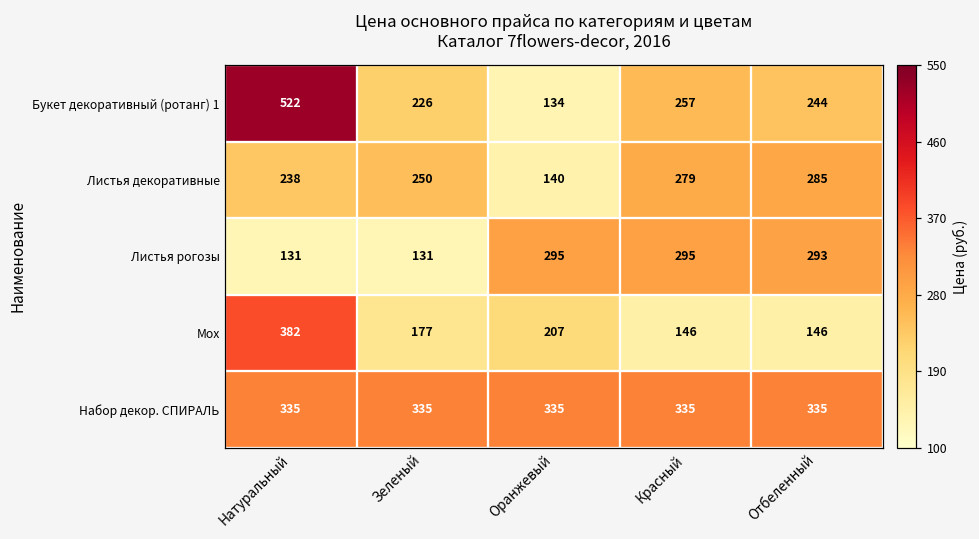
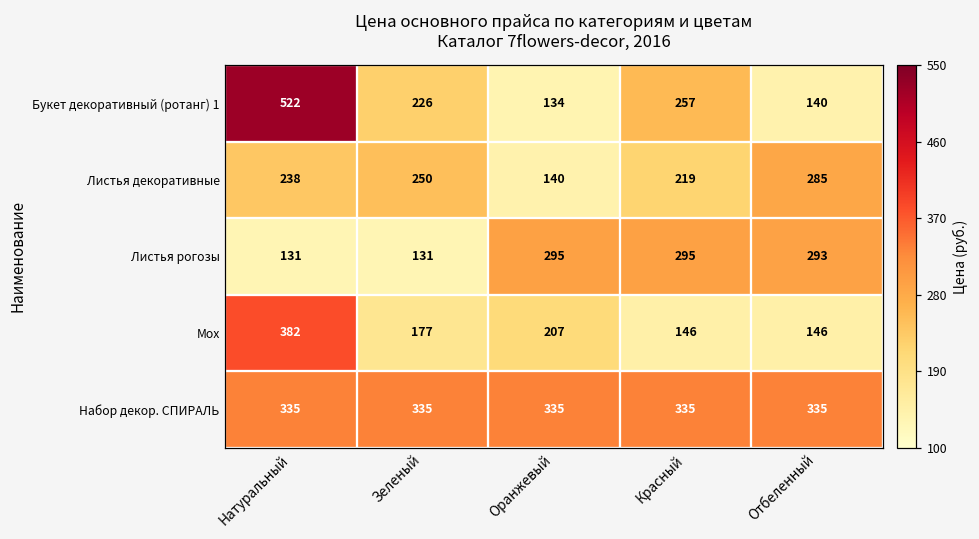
  {
    "Букет декоративный (ротанг) 1": {
      "Натуральный": 522,
      "Зеленый": 226,
      "Оранжевый": 134,
      "Красный": 257,
-     "Отбеленный": 244
+     "Отбеленный": 140
    },
    "Листья декоративные": {
      "Натуральный": 238,
      "Зеленый": 250,
      "Оранжевый": 140,
-     "Красный": 279,
+     "Красный": 219,
      "Отбеленный": 285
    },
    "Листья рогозы": {
      "Натуральный": 131,
      "Зеленый": 131,
      "Оранжевый": 295,
      "Красный": 295,
      "Отбеленный": 293
    },
    "Мох": {
      "Натуральный": 382,
      "Зеленый": 177,
      "Оранжевый": 207,
      "Красный": 146,
      "Отбеленный": 146
    },
    "Набор декор. СПИРАЛЬ": {
      "Натуральный": 335,
      "Зеленый": 335,
      "Оранжевый": 335,
      "Красный": 335,
      "Отбеленный": 335
    }
  }
